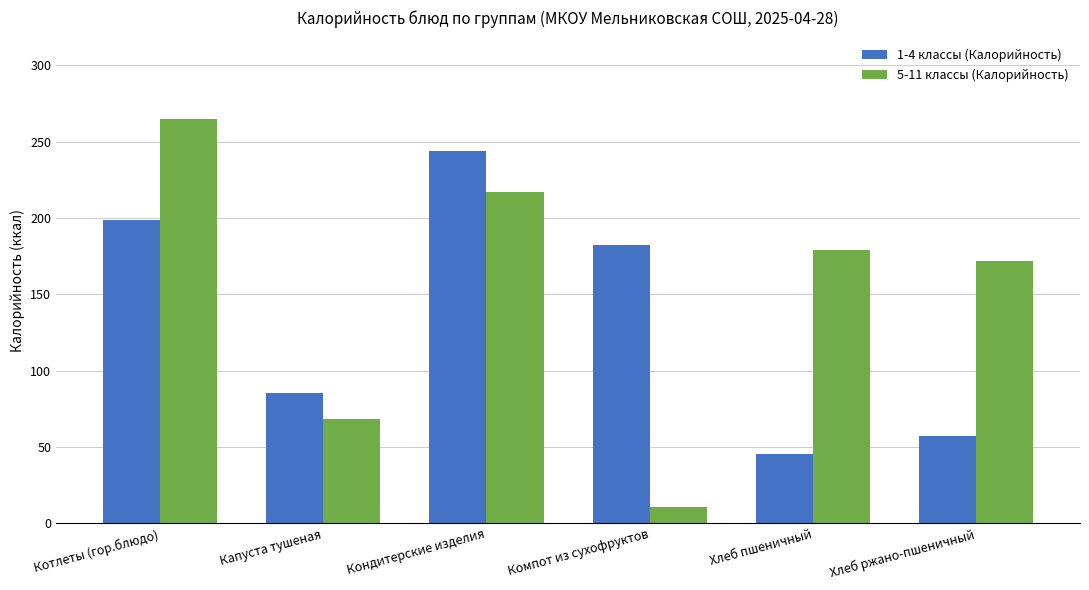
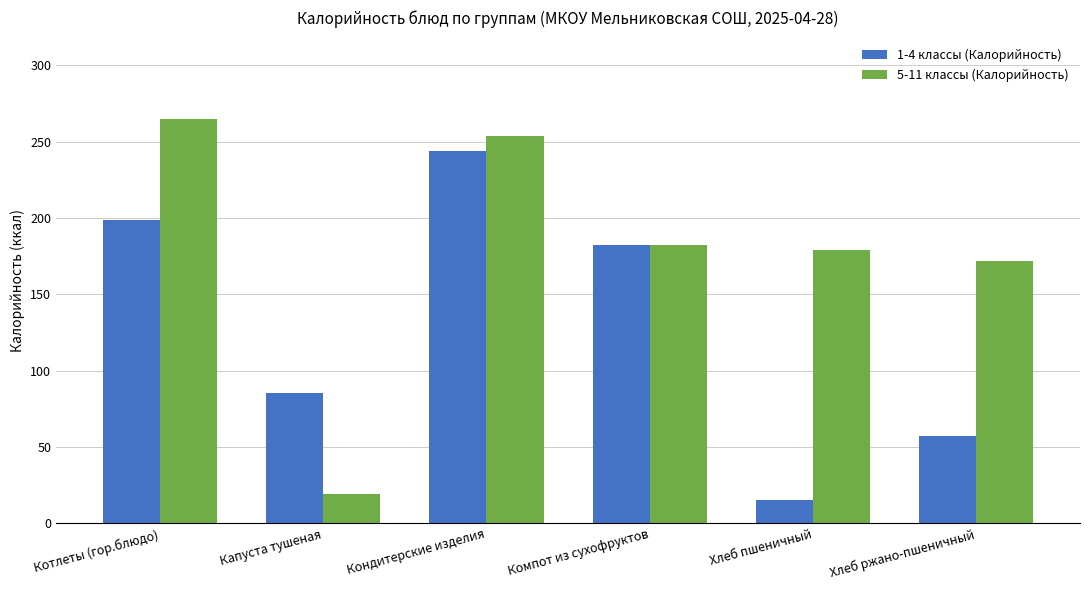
  {
    "1-4 классы (Калорийность)": {
      "Котлеты (гор.блюдо)": 199,
      "Капуста тушеная": 85,
      "Кондитерские изделия": 244,
      "Компот из сухофруктов": 182,
-     "Хлеб пшеничный": 45,
+     "Хлеб пшеничный": 15,
      "Хлеб ржано-пшеничный": 57
    },
    "5-11 классы (Калорийность)": {
      "Котлеты (гор.блюдо)": 265,
-     "Капуста тушеная": 68,
-     "Кондитерские изделия": 217,
-     "Компот из сухофруктов": 11,
+     "Капуста тушеная": 20,
+     "Кондитерские изделия": 253,
+     "Компот из сухофруктов": 182,
      "Хлеб пшеничный": 179,
      "Хлеб ржано-пшеничный": 172
    }
  }
